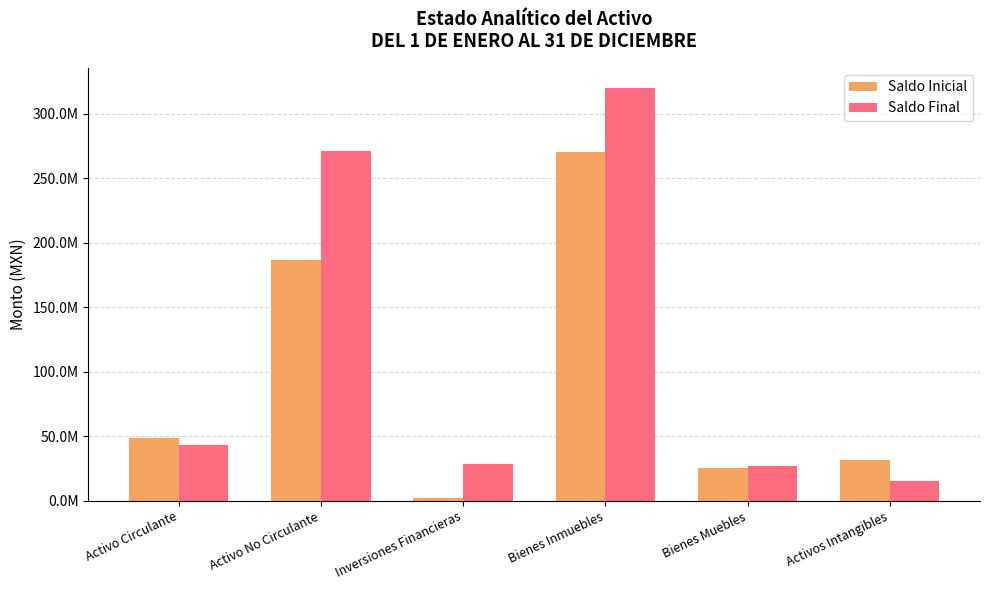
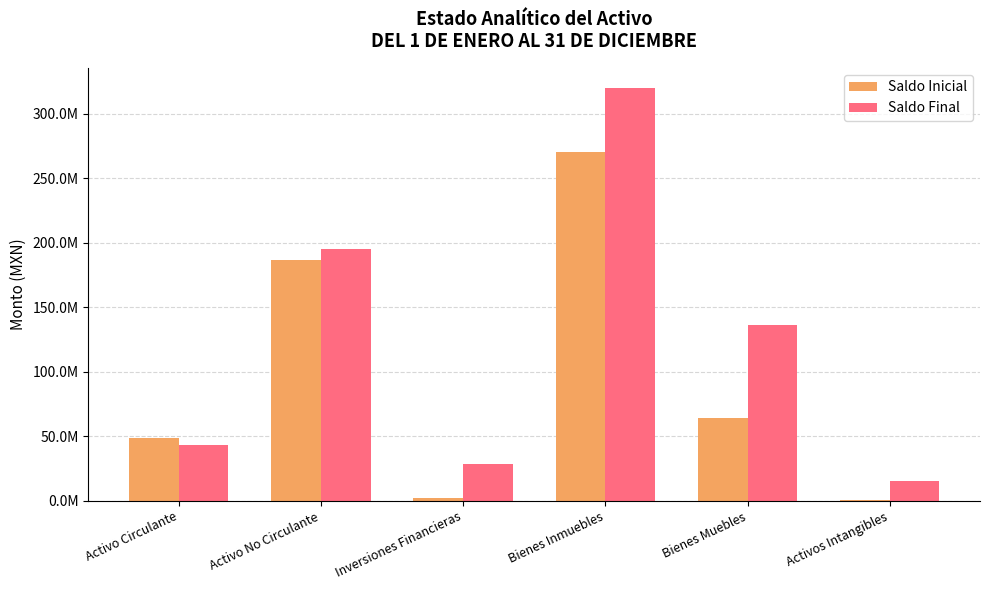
  {
    "Saldo Inicial": {
      "Activo Circulante": 48000000,
      "Activo No Circulante": 187000000,
      "Inversiones Financieras": 3000000,
      "Bienes Inmuebles": 270000000,
-     "Bienes Muebles": 26000000,
-     "Activos Intangibles": 31000000
+     "Bienes Muebles": 64000000,
+     "Activos Intangibles": 1000000
    },
    "Saldo Final": {
      "Activo Circulante": 43000000,
-     "Activo No Circulante": 271000000,
+     "Activo No Circulante": 195000000,
      "Inversiones Financieras": 28000000,
      "Bienes Inmuebles": 319000000,
-     "Bienes Muebles": 27000000,
+     "Bienes Muebles": 136000000,
      "Activos Intangibles": 16000000
    }
  }
